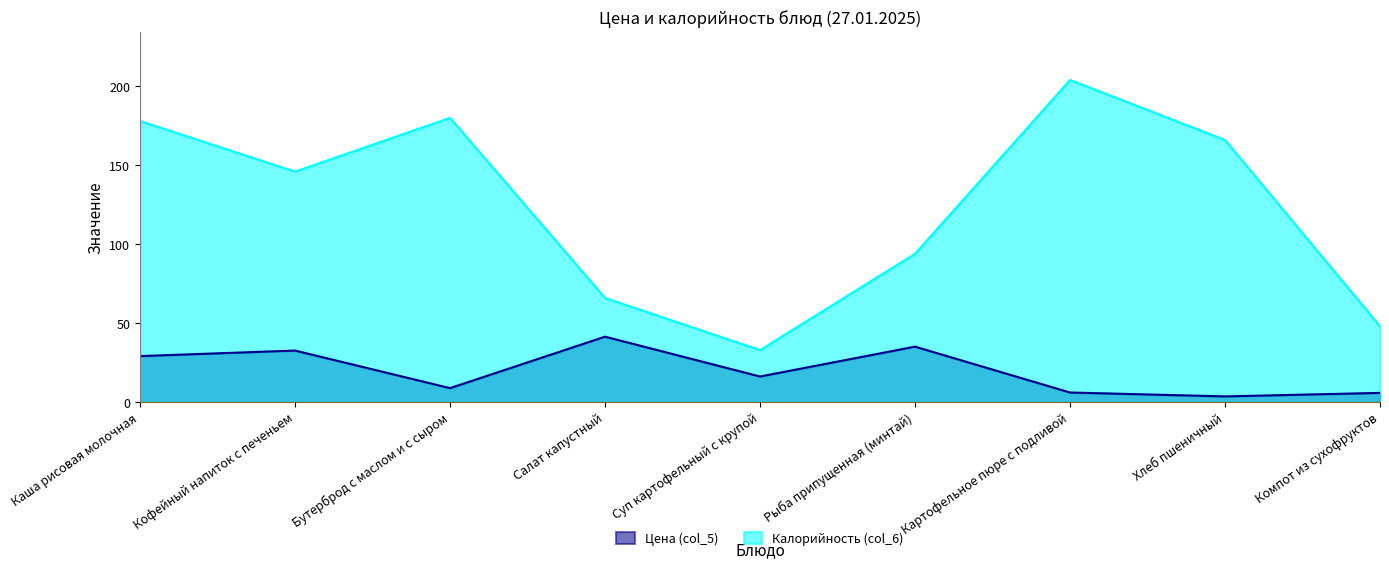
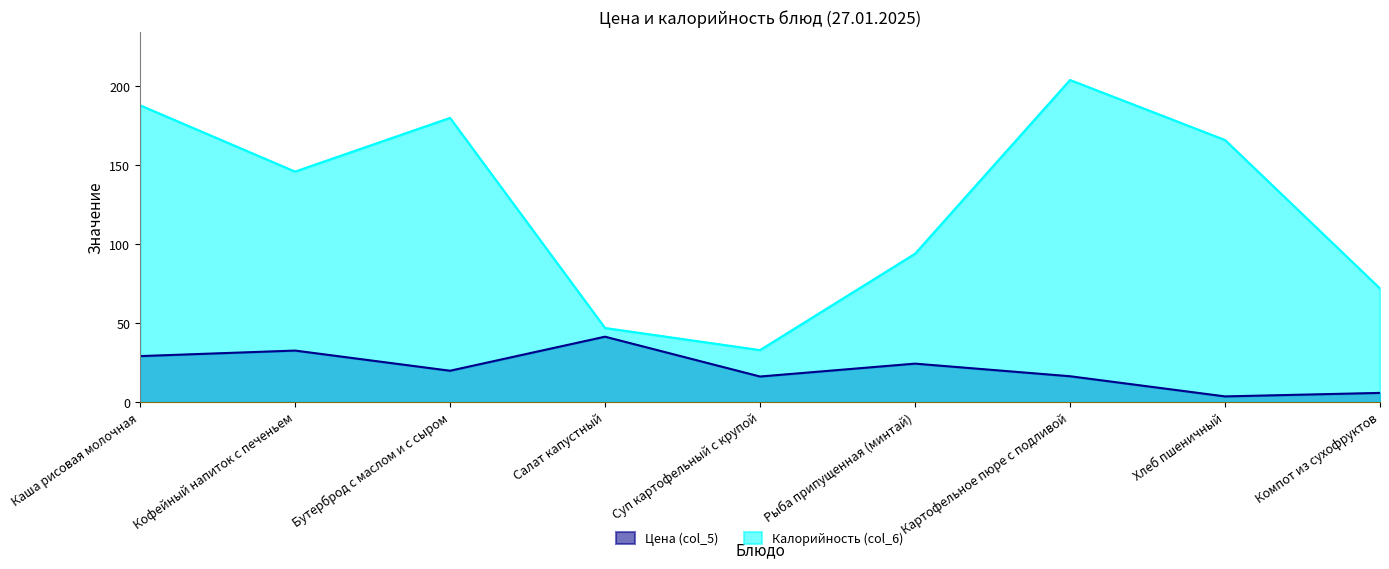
  {
    "Цена (col_5)": {
      "Каша рисовая молочная": 29,
      "Кофейный напиток с печеньем": 33,
-     "Бутерброд с маслом и с сыром": 9,
+     "Бутерброд с маслом и с сыром": 20,
      "Салат капустный": 41,
      "Суп картофельный с крупой": 16,
-     "Рыба припущенная (минтай)": 35,
-     "Картофельное пюре с подливой": 6,
+     "Рыба припущенная (минтай)": 24,
+     "Картофельное пюре с подливой": 16,
      "Хлеб пшеничный": 4,
      "Компот из сухофруктов": 6
    },
    "Калорийность (col_6)": {
-     "Каша рисовая молочная": 178,
+     "Каша рисовая молочная": 188,
      "Кофейный напиток с печеньем": 146,
      "Бутерброд с маслом и с сыром": 180,
-     "Салат капустный": 66,
+     "Салат капустный": 47,
      "Суп картофельный с крупой": 33,
      "Рыба припущенная (минтай)": 94,
      "Картофельное пюре с подливой": 204,
      "Хлеб пшеничный": 166,
-     "Компот из сухофруктов": 48
+     "Компот из сухофруктов": 72
    }
  }
